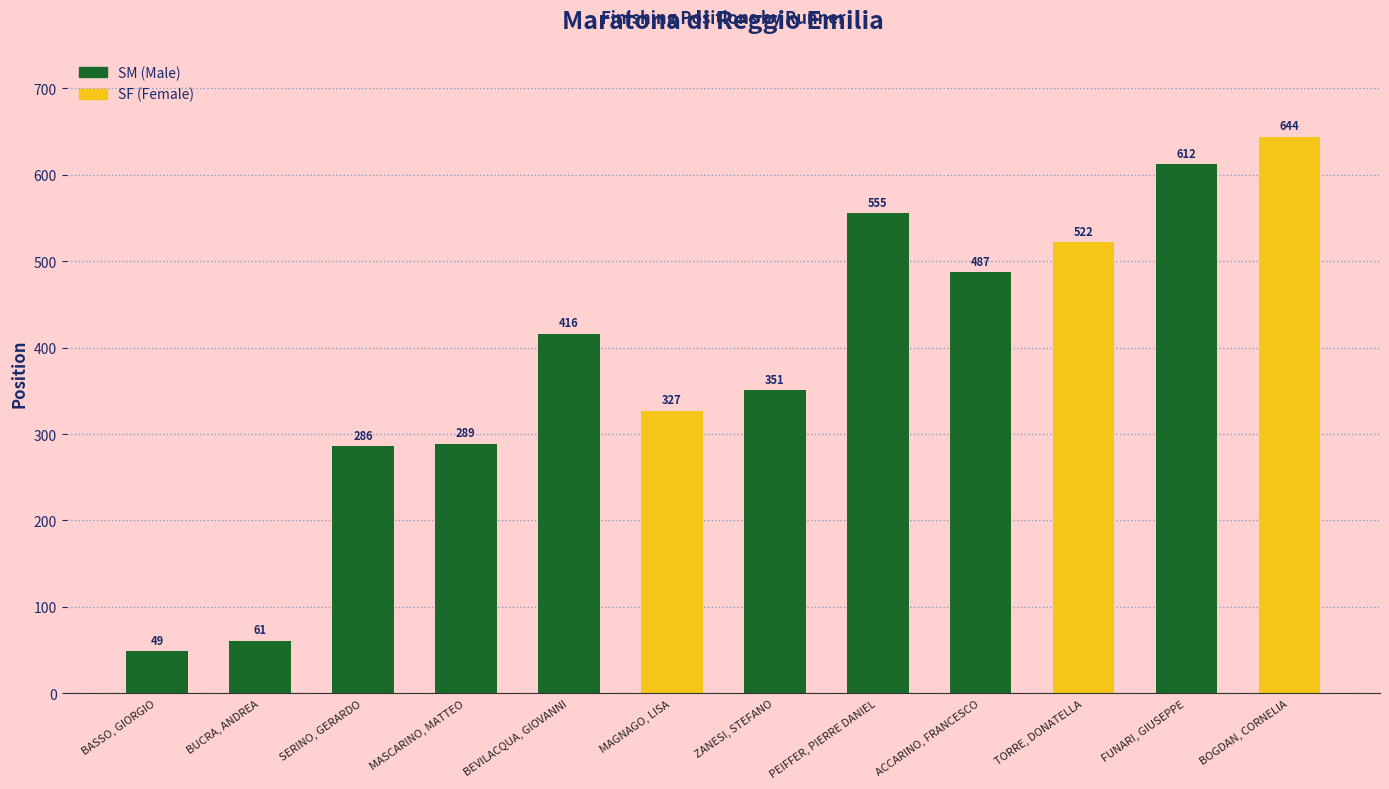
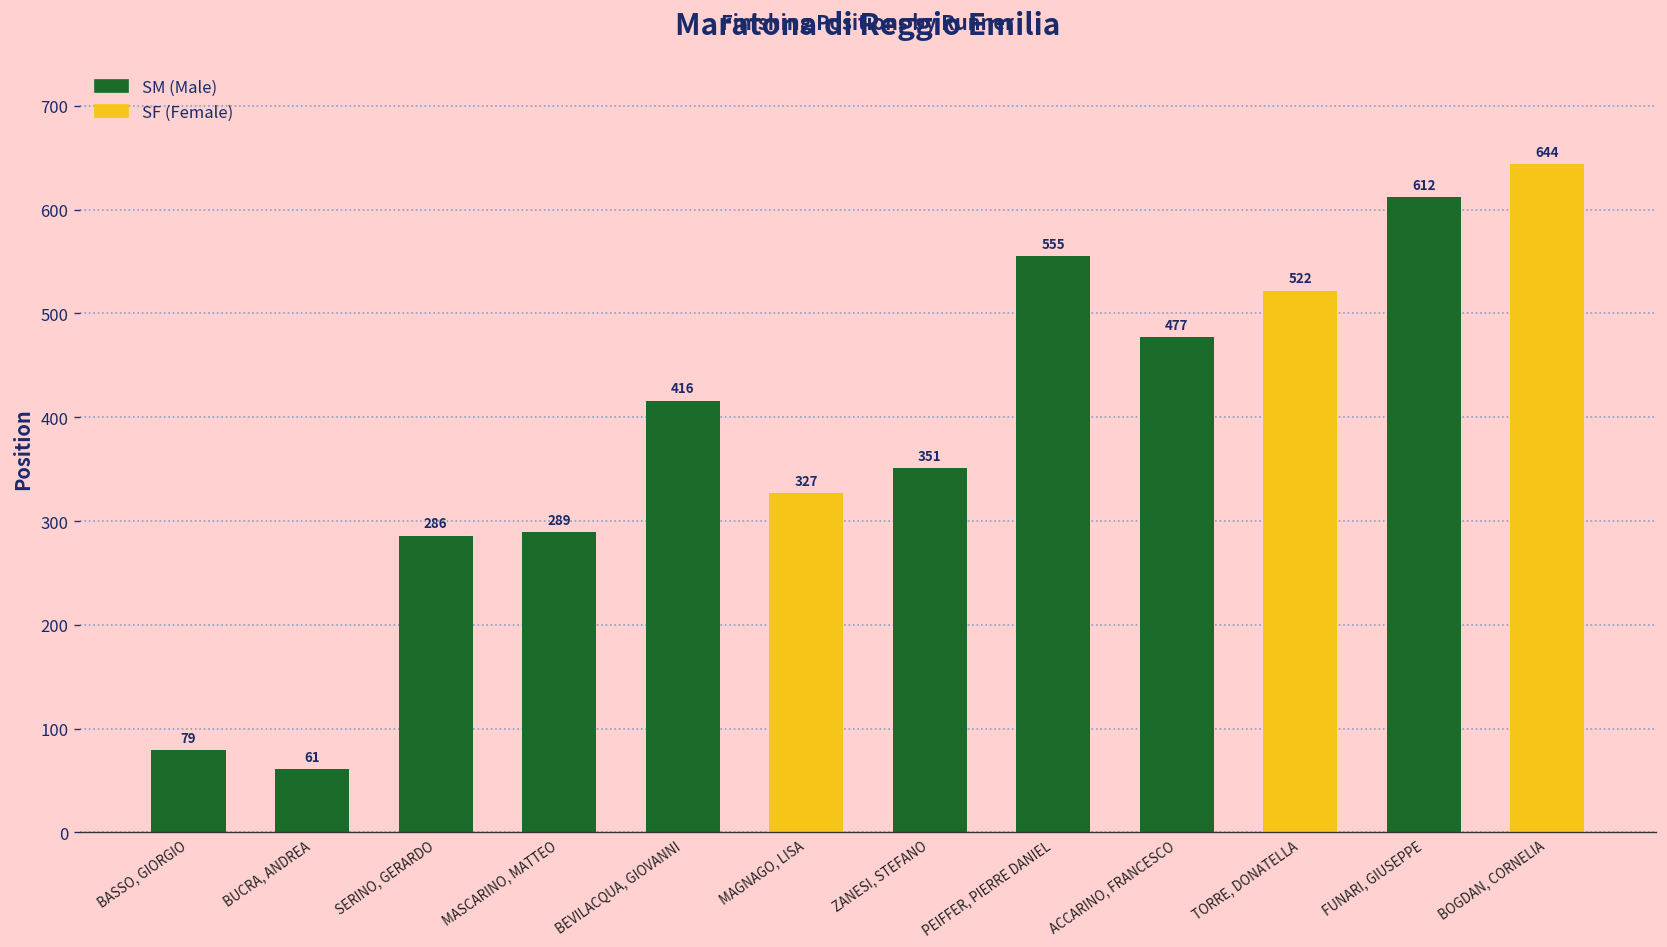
  {
-   "BASSO, GIORGIO": 49,
+   "BASSO, GIORGIO": 79,
    "BUCRA, ANDREA": 61,
    "SERINO, GERARDO": 286,
    "MASCARINO, MATTEO": 289,
    "BEVILACQUA, GIOVANNI": 416,
    "MAGNAGO, LISA": 327,
    "ZANESI, STEFANO": 351,
    "PEIFFER, PIERRE DANIEL": 555,
-   "ACCARINO, FRANCESCO": 487,
+   "ACCARINO, FRANCESCO": 477,
    "TORRE, DONATELLA": 522,
    "FUNARI, GIUSEPPE": 612,
    "BOGDAN, CORNELIA": 644
  }
